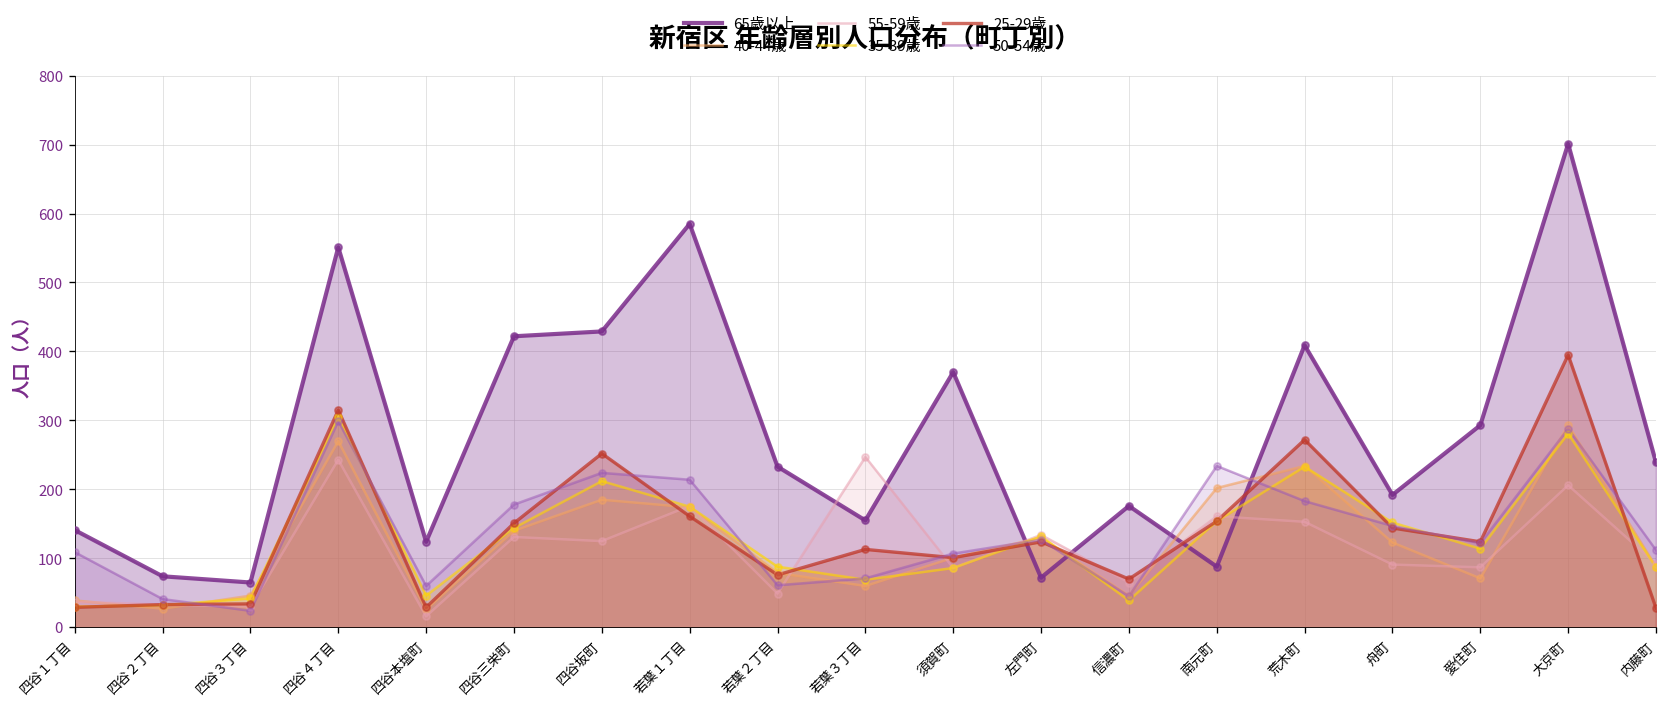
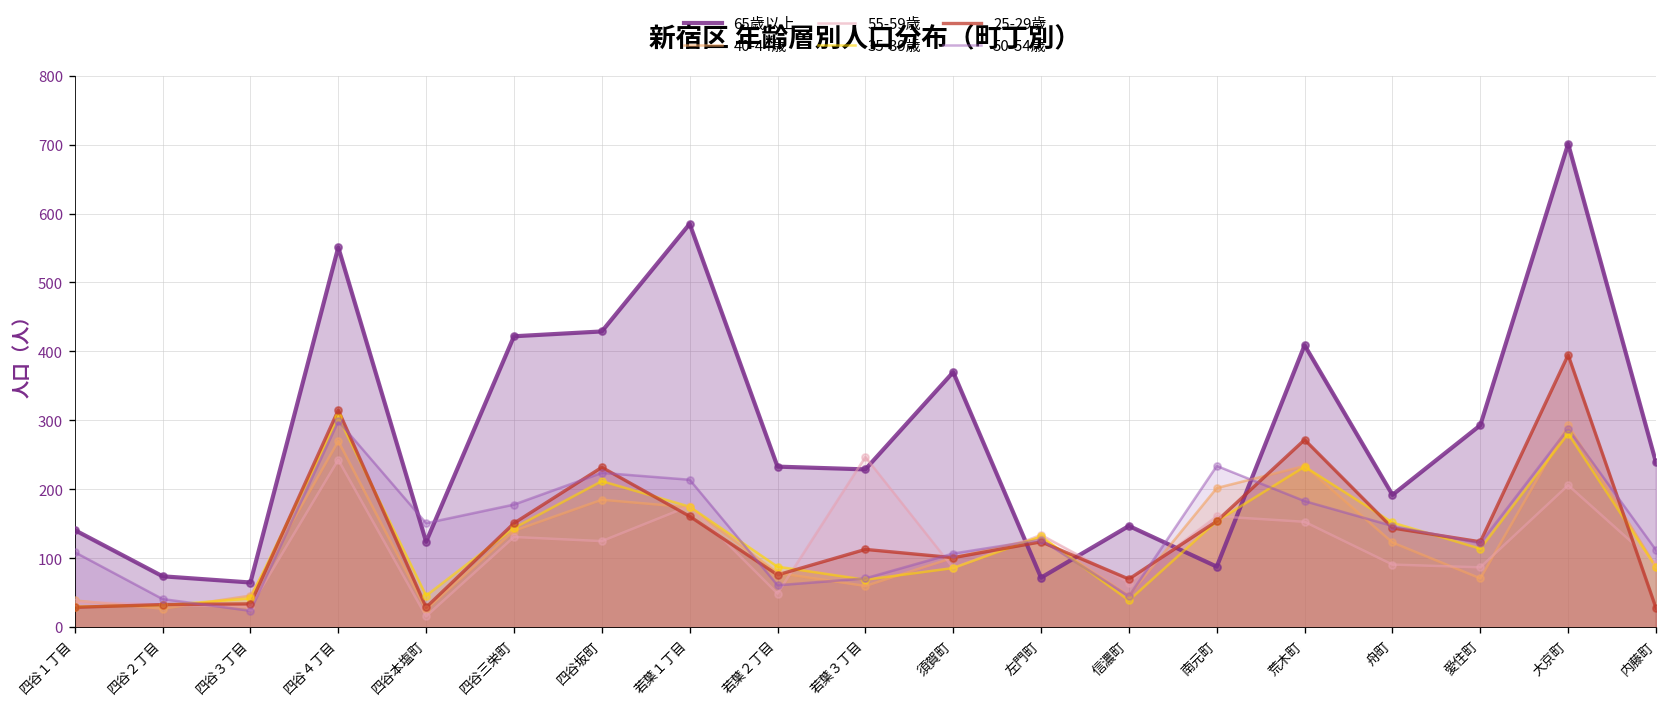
  {
    "65歳以上": {
      "四谷１丁目": 140,
      "四谷２丁目": 70,
      "四谷３丁目": 70,
      "四谷４丁目": 550,
      "四谷本塩町": 120,
      "四谷三栄町": 420,
      "四谷坂町": 430,
      "若葉１丁目": 590,
      "若葉２丁目": 230,
-     "若葉３丁目": 160,
+     "若葉３丁目": 230,
      "須賀町": 370,
      "左門町": 70,
-     "信濃町": 180,
+     "信濃町": 150,
      "南元町": 90,
      "荒木町": 410,
      "舟町": 190,
      "愛住町": 290,
      "大京町": 700,
      "内藤町": 240
    },
    "40-44歳": {
      "四谷２丁目": 30,
      "四谷４丁目": 270,
      "四谷坂町": 190,
      "若葉３丁目": 60,
      "南元町": 200,
      "舟町": 120,
      "愛住町": 70,
      "大京町": 290
    },
    "55-59歳": {
      "四谷４丁目": 240,
      "四谷本塩町": 20,
      "四谷三栄町": 130,
      "四谷坂町": 130,
      "若葉２丁目": 50,
      "若葉３丁目": 250,
      "信濃町": 70,
      "南元町": 160,
      "荒木町": 150,
      "舟町": 90,
      "愛住町": 90,
      "大京町": 210
    },
    "35-39歳": {
      "四谷４丁目": 310,
      "四谷本塩町": 50,
      "四谷坂町": 210,
      "若葉２丁目": 90,
      "信濃町": 40,
      "舟町": 150,
      "愛住町": 110,
      "大京町": 280
    },
    "25-29歳": {
      "四谷４丁目": 320,
      "四谷三栄町": 150,
-     "四谷坂町": 250,
+     "四谷坂町": 230,
      "若葉１丁目": 160,
      "若葉３丁目": 110,
      "信濃町": 70,
      "荒木町": 270,
      "大京町": 400,
      "内藤町": 30
    },
    "50-54歳": {
      "四谷１丁目": 110,
      "四谷２丁目": 40,
      "四谷３丁目": 20,
      "四谷４丁目": 300,
-     "四谷本塩町": 60,
+     "四谷本塩町": 150,
      "四谷三栄町": 180,
      "四谷坂町": 220,
      "若葉１丁目": 210,
      "若葉２丁目": 60,
      "須賀町": 110,
      "南元町": 230,
      "荒木町": 180,
      "大京町": 290,
      "内藤町": 110
    }
  }
